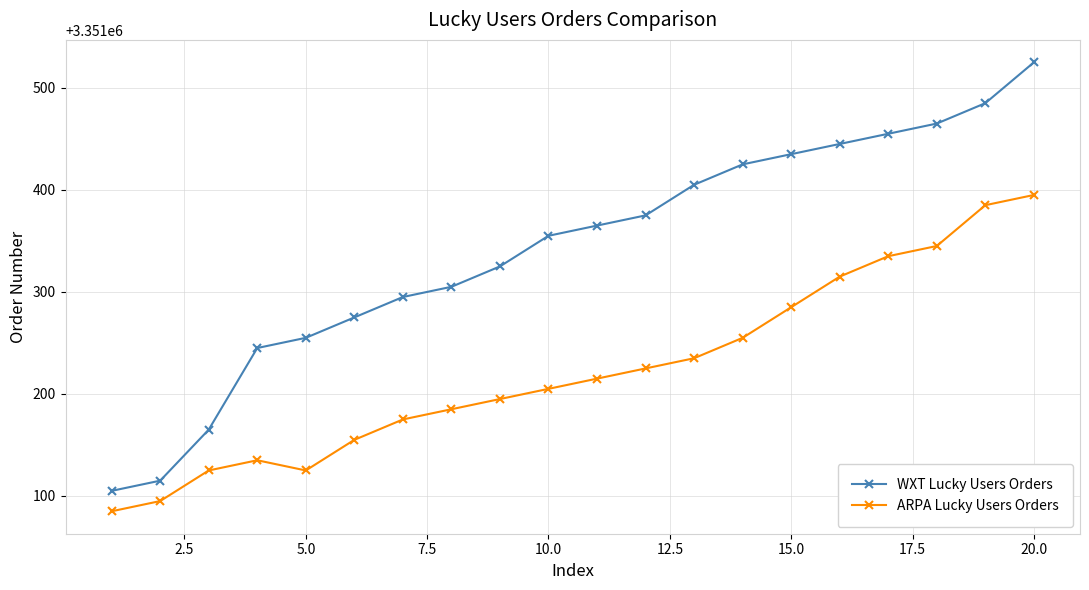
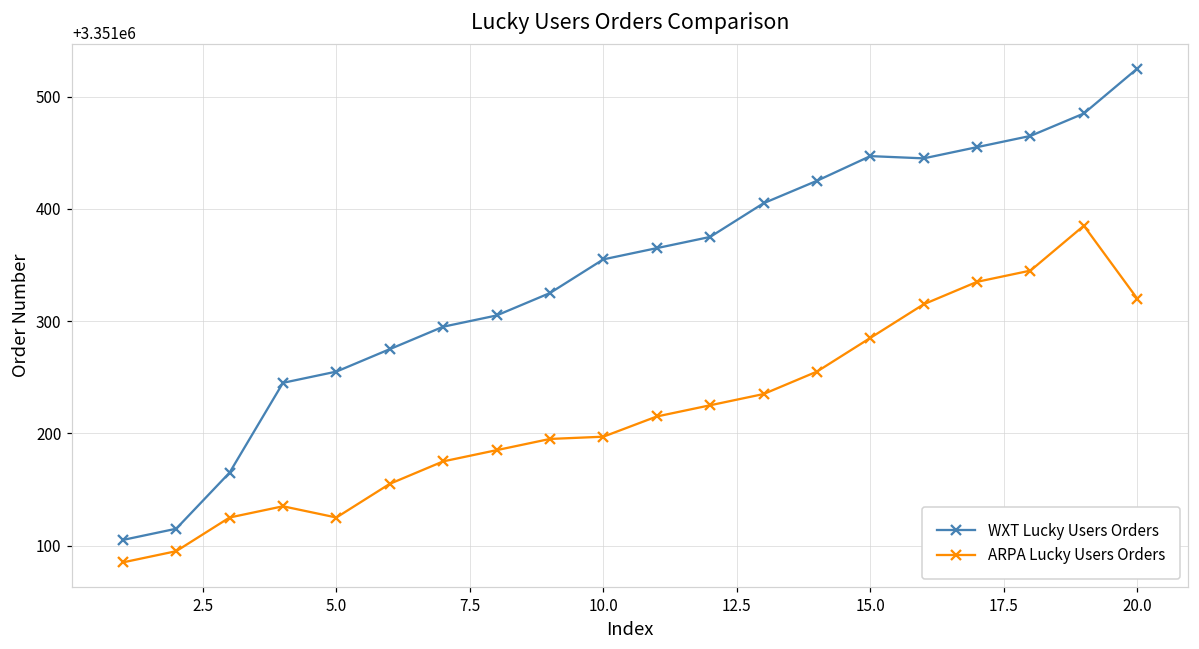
  {
    "WXT Lucky Users Orders": {
      "5.0": 3351255,
      "10.0": 3351355,
-     "15.0": 3351435,
+     "15.0": 3351447,
      "20.0": 3351525
    },
    "ARPA Lucky Users Orders": {
      "5.0": 3351125,
-     "10.0": 3351205,
+     "10.0": 3351197,
      "15.0": 3351285,
-     "20.0": 3351395
+     "20.0": 3351320
    }
  }
